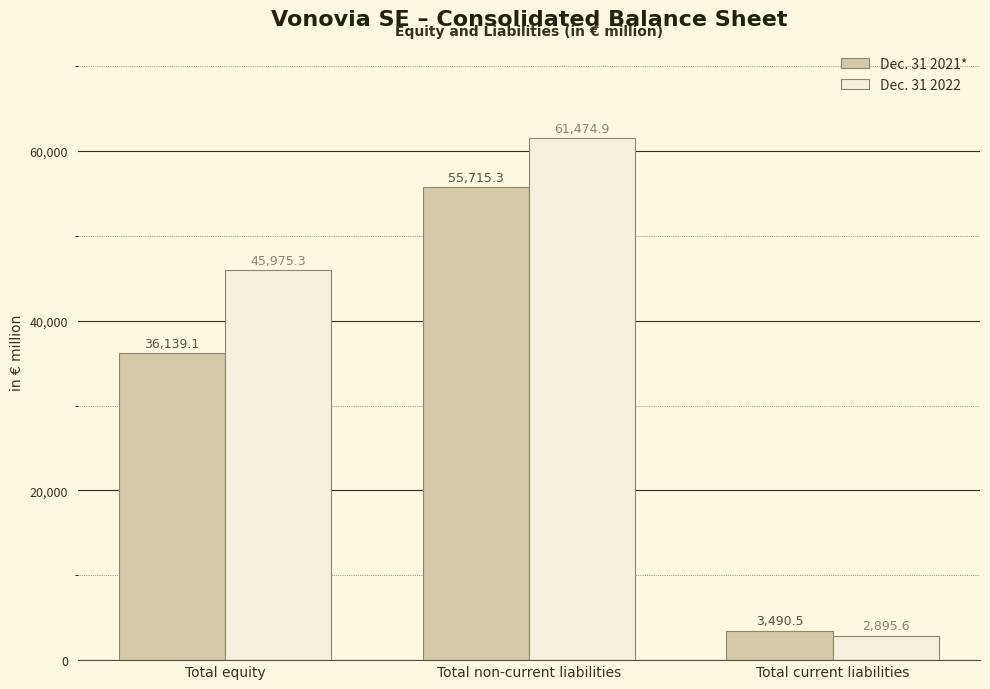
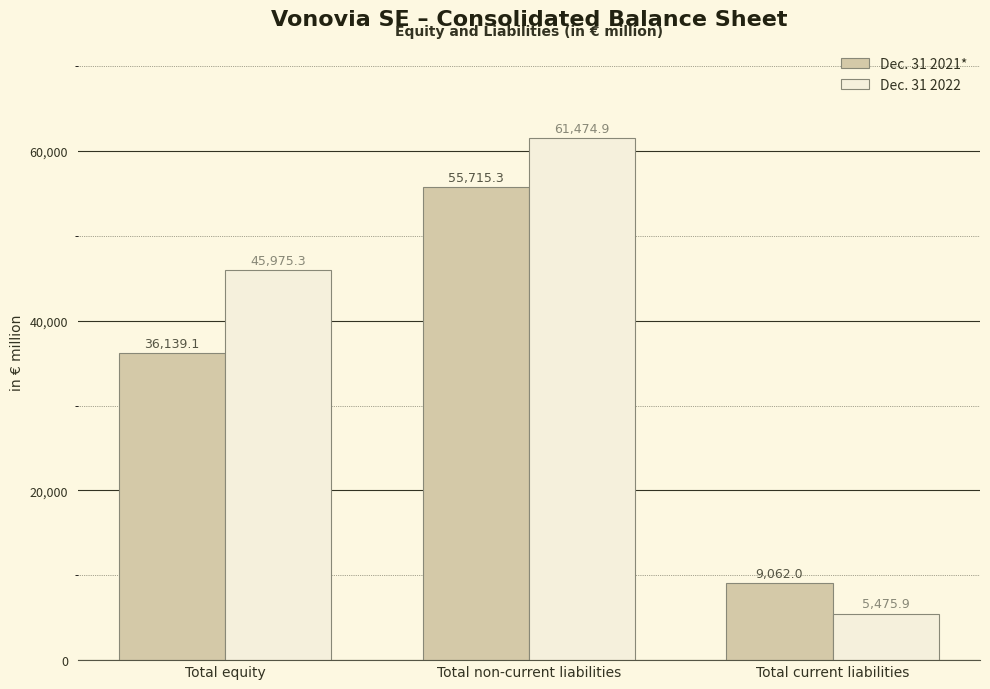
  {
    "Dec. 31 2021*": {
      "Total equity": "36,139.1",
      "Total non-current liabilities": "55,715.3",
-     "Total current liabilities": "3,490.5"
+     "Total current liabilities": "9,062.0"
    },
    "Dec. 31 2022": {
      "Total equity": "45,975.3",
      "Total non-current liabilities": "61,474.9",
-     "Total current liabilities": "2,895.6"
+     "Total current liabilities": "5,475.9"
    }
  }
